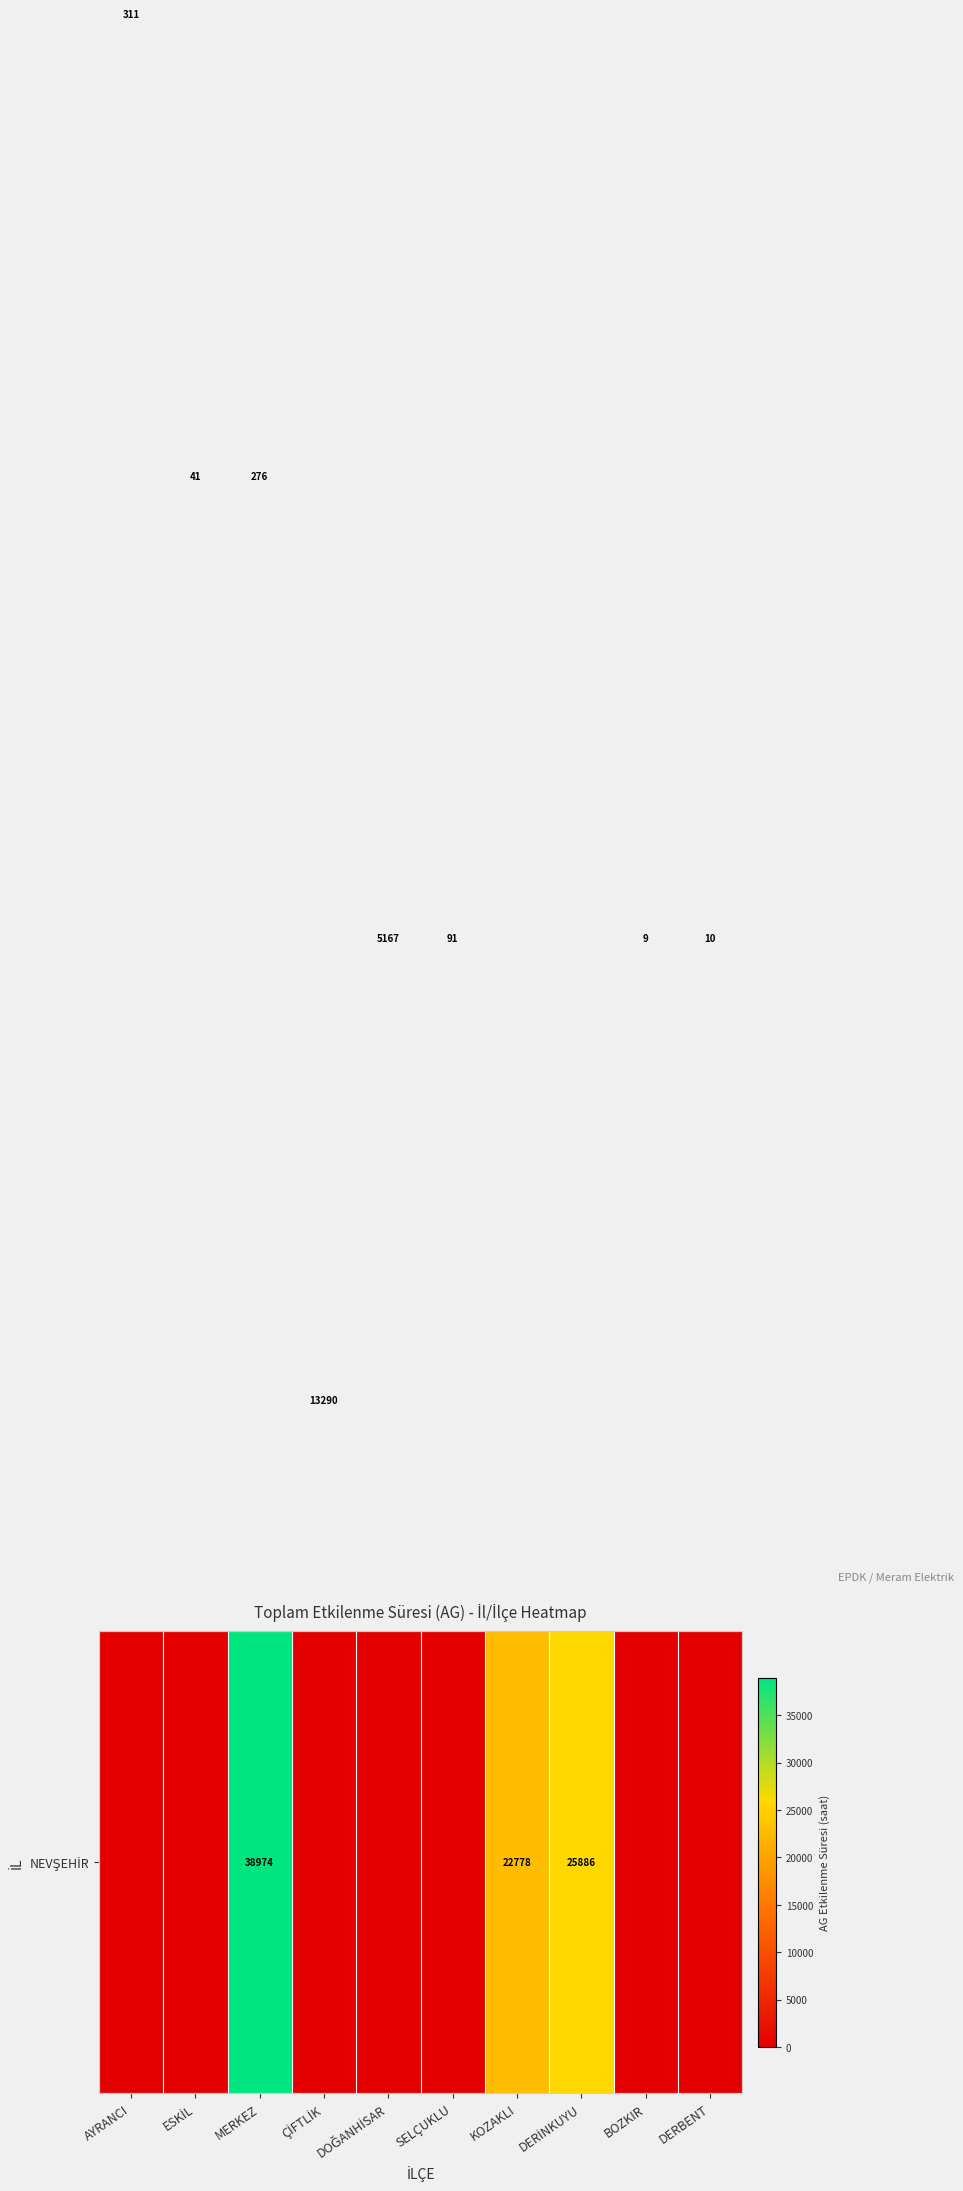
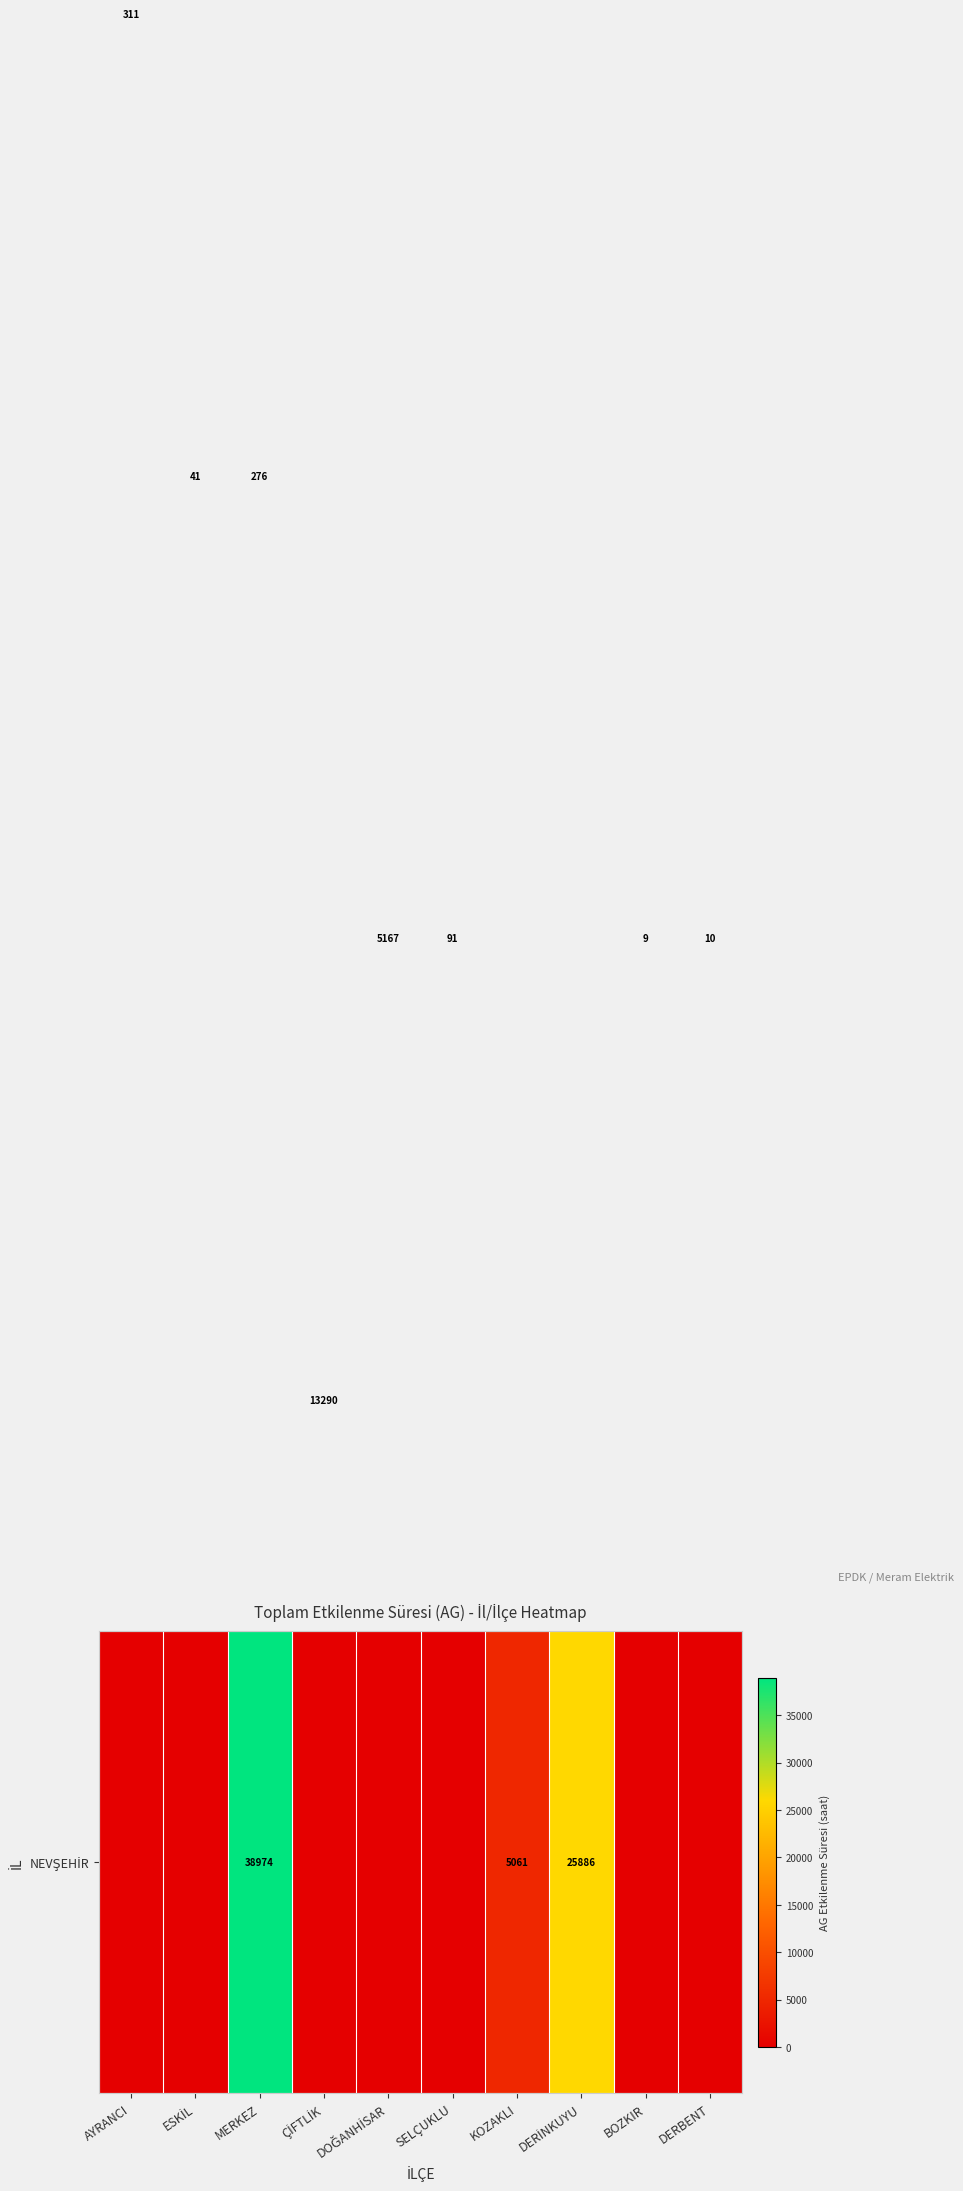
  {
    "NEVŞEHİR": {
      "MERKEZ": 38974,
-     "KOZAKLI": 22778,
+     "KOZAKLI": 5061,
      "DERİNKUYU": 25886
    }
  }
